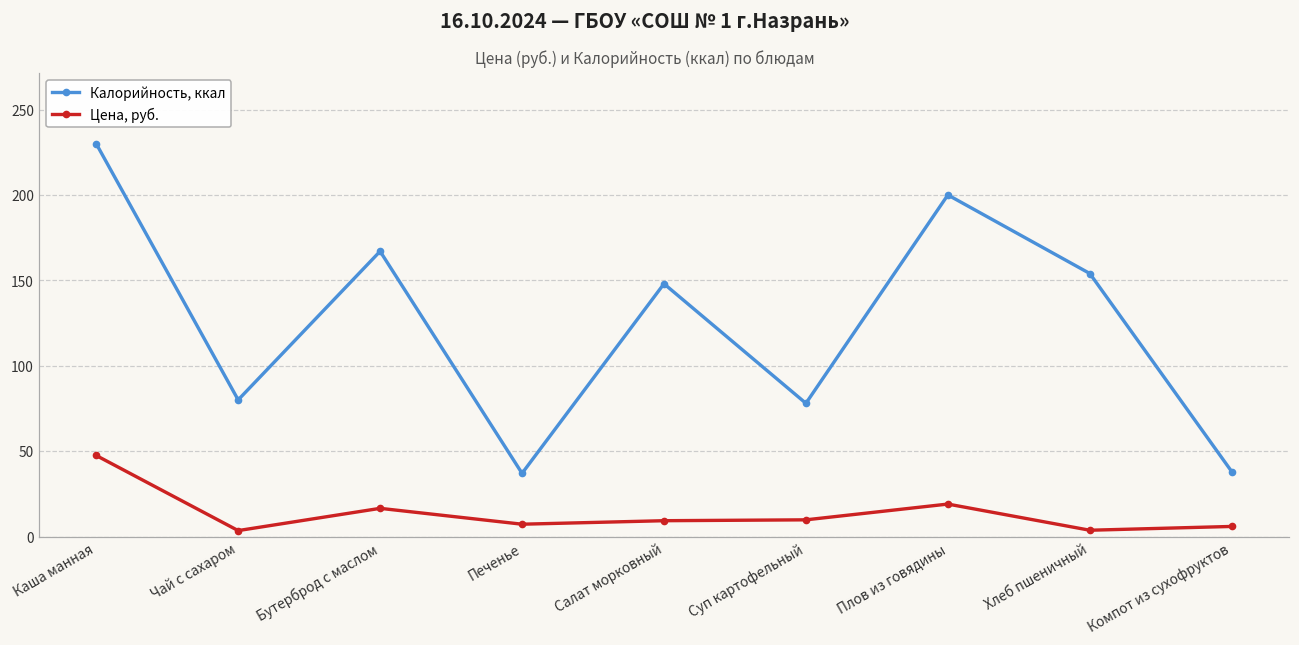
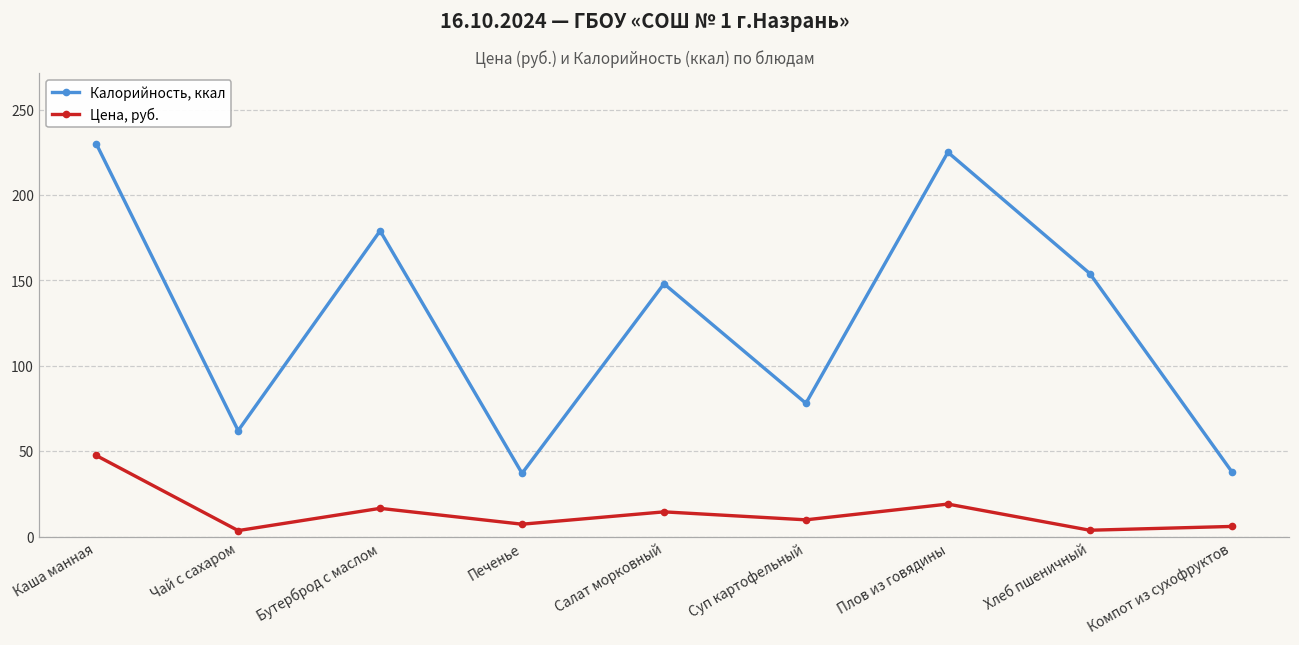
  {
    "Калорийность, ккал": {
      "Каша манная": 230,
-     "Чай с сахаром": 80,
-     "Бутерброд с маслом": 167,
+     "Чай с сахаром": 62,
+     "Бутерброд с маслом": 179,
      "Печенье": 37,
      "Салат морковный": 148,
      "Суп картофельный": 78,
-     "Плов из говядины": 200,
+     "Плов из говядины": 225,
      "Хлеб пшеничный": 154,
      "Компот из сухофруктов": 38
    },
    "Цена, руб.": {
      "Каша манная": 47,
      "Чай с сахаром": 3,
      "Бутерброд с маслом": 17,
      "Печенье": 7,
-     "Салат морковный": 9,
+     "Салат морковный": 14,
      "Суп картофельный": 10,
      "Плов из говядины": 19,
      "Хлеб пшеничный": 4,
      "Компот из сухофруктов": 6
    }
  }
